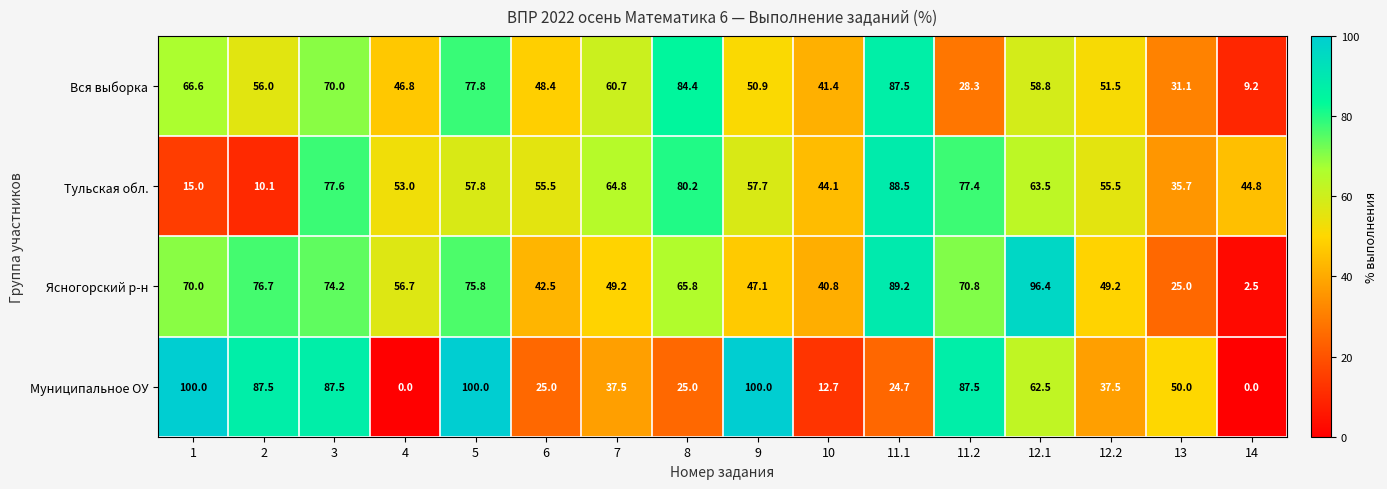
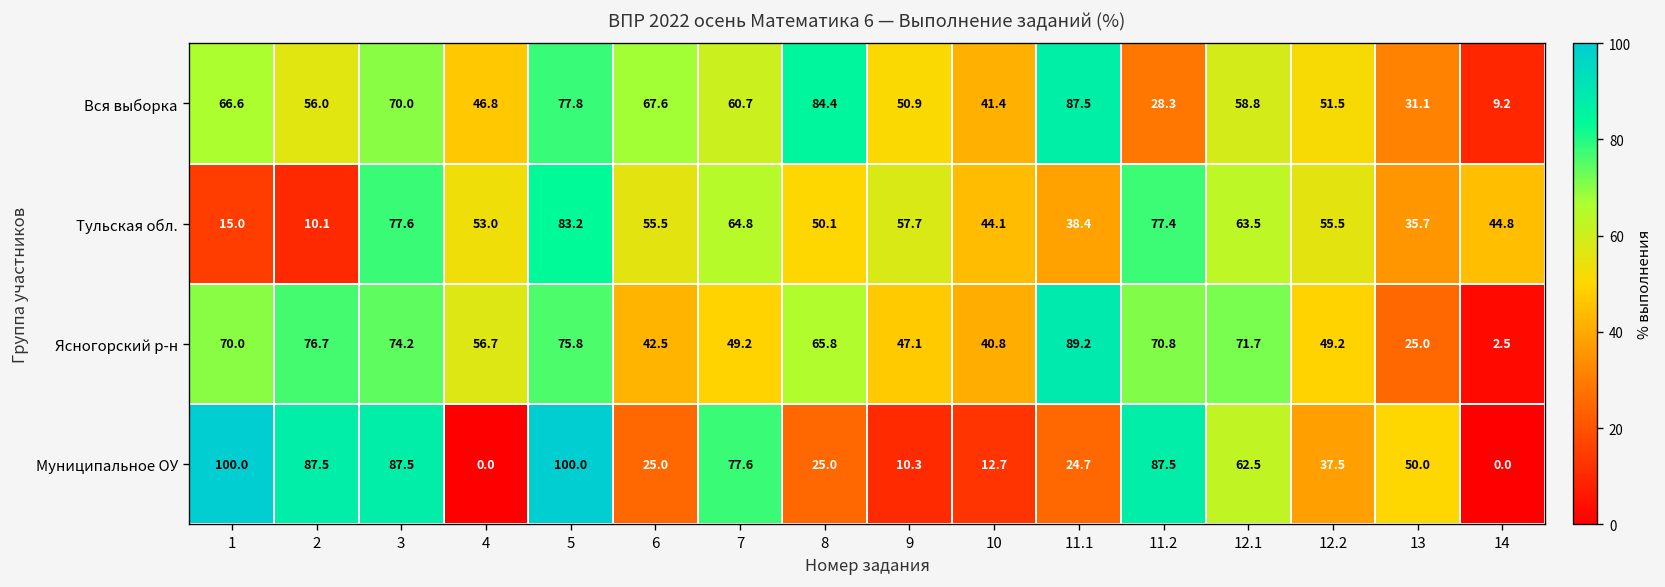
  {
    "Вся выборка": {
      "1": 66.6,
      "2": 56.0,
      "3": 70.0,
      "4": 46.8,
      "5": 77.8,
-     "6": 48.4,
+     "6": 67.6,
      "7": 60.7,
      "8": 84.4,
      "9": 50.9,
      "10": 41.4,
      "11.1": 87.5,
      "11.2": 28.3,
      "12.1": 58.8,
      "12.2": 51.5,
      "13": 31.1,
      "14": 9.2
    },
    "Тульская обл.": {
      "1": 15.0,
      "2": 10.1,
      "3": 77.6,
      "4": 53.0,
-     "5": 57.8,
+     "5": 83.2,
      "6": 55.5,
      "7": 64.8,
-     "8": 80.2,
+     "8": 50.1,
      "9": 57.7,
      "10": 44.1,
-     "11.1": 88.5,
+     "11.1": 38.4,
      "11.2": 77.4,
      "12.1": 63.5,
      "12.2": 55.5,
      "13": 35.7,
      "14": 44.8
    },
    "Ясногорский р-н": {
      "1": 70.0,
      "2": 76.7,
      "3": 74.2,
      "4": 56.7,
      "5": 75.8,
      "6": 42.5,
      "7": 49.2,
      "8": 65.8,
      "9": 47.1,
      "10": 40.8,
      "11.1": 89.2,
      "11.2": 70.8,
-     "12.1": 96.4,
+     "12.1": 71.7,
      "12.2": 49.2,
      "13": 25.0,
      "14": 2.5
    },
    "Муниципальное ОУ": {
      "1": 100.0,
      "2": 87.5,
      "3": 87.5,
      "4": 0.0,
      "5": 100.0,
      "6": 25.0,
-     "7": 37.5,
+     "7": 77.6,
      "8": 25.0,
-     "9": 100.0,
+     "9": 10.3,
      "10": 12.7,
      "11.1": 24.7,
      "11.2": 87.5,
      "12.1": 62.5,
      "12.2": 37.5,
      "13": 50.0,
      "14": 0.0
    }
  }
